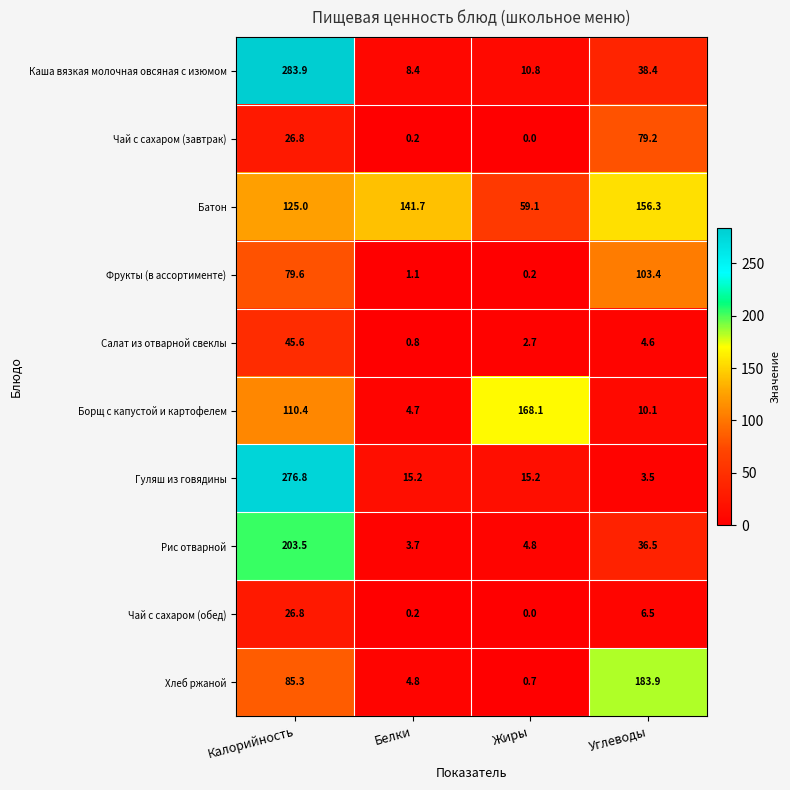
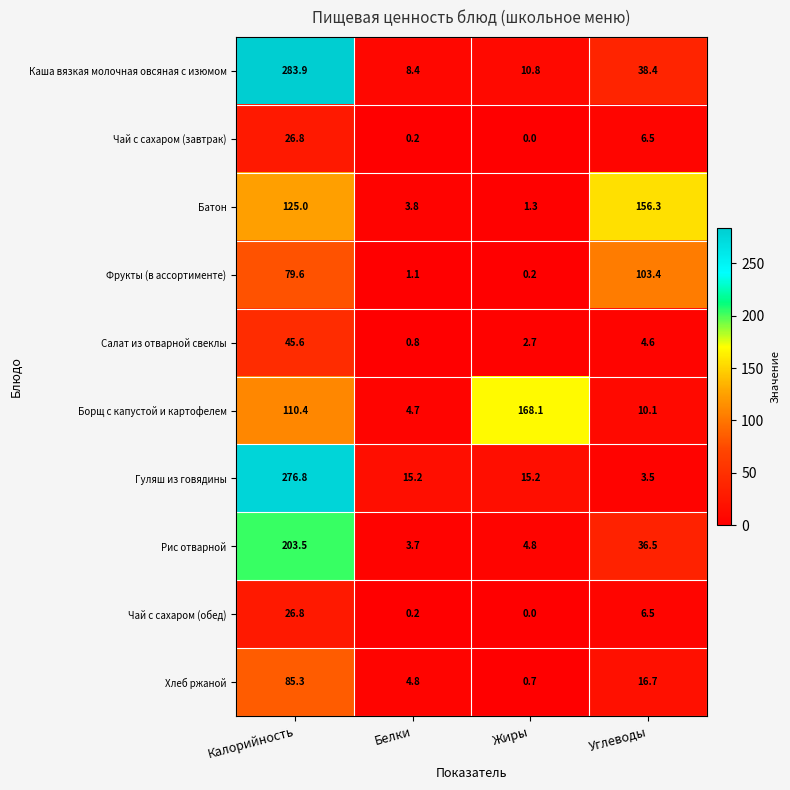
  {
    "Каша вязкая молочная овсяная с изюмом": {
      "Калорийность": 283.9,
      "Белки": 8.4,
      "Жиры": 10.8,
      "Углеводы": 38.4
    },
    "Чай с сахаром (завтрак)": {
      "Калорийность": 26.8,
      "Белки": 0.2,
      "Жиры": 0.0,
-     "Углеводы": 79.2
+     "Углеводы": 6.5
    },
    "Батон": {
      "Калорийность": 125.0,
-     "Белки": 141.7,
-     "Жиры": 59.1,
+     "Белки": 3.8,
+     "Жиры": 1.3,
      "Углеводы": 156.3
    },
    "Фрукты (в ассортименте)": {
      "Калорийность": 79.6,
      "Белки": 1.1,
      "Жиры": 0.2,
      "Углеводы": 103.4
    },
    "Салат из отварной свеклы": {
      "Калорийность": 45.6,
      "Белки": 0.8,
      "Жиры": 2.7,
      "Углеводы": 4.6
    },
    "Борщ с капустой и картофелем": {
      "Калорийность": 110.4,
      "Белки": 4.7,
      "Жиры": 168.1,
      "Углеводы": 10.1
    },
    "Гуляш из говядины": {
      "Калорийность": 276.8,
      "Белки": 15.2,
      "Жиры": 15.2,
      "Углеводы": 3.5
    },
    "Рис отварной": {
      "Калорийность": 203.5,
      "Белки": 3.7,
      "Жиры": 4.8,
      "Углеводы": 36.5
    },
    "Чай с сахаром (обед)": {
      "Калорийность": 26.8,
      "Белки": 0.2,
      "Жиры": 0.0,
      "Углеводы": 6.5
    },
    "Хлеб ржаной": {
      "Калорийность": 85.3,
      "Белки": 4.8,
      "Жиры": 0.7,
-     "Углеводы": 183.9
+     "Углеводы": 16.7
    }
  }
